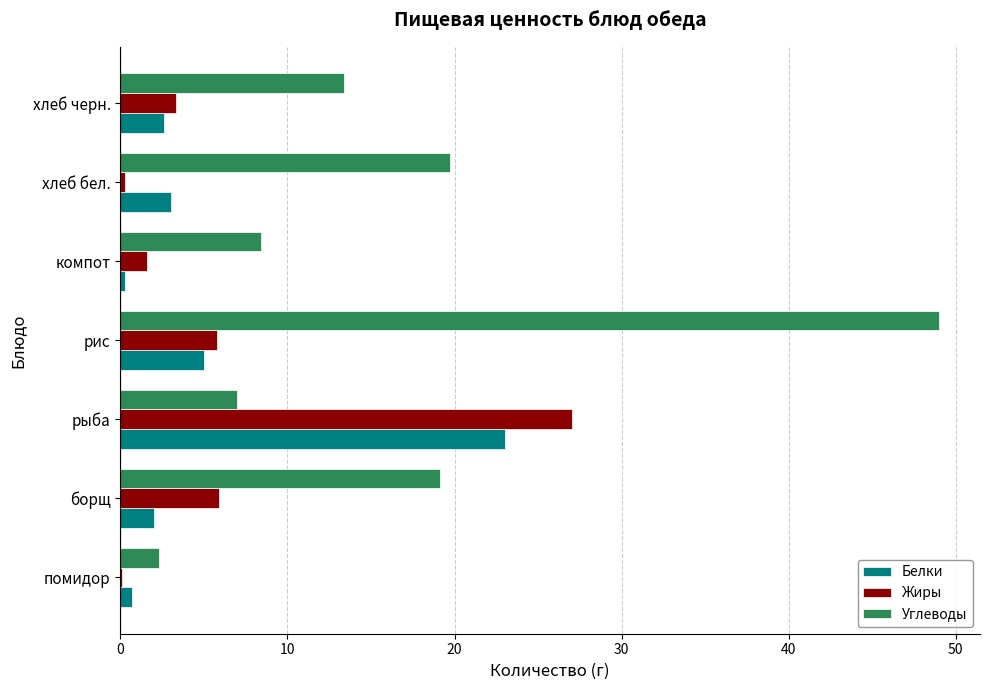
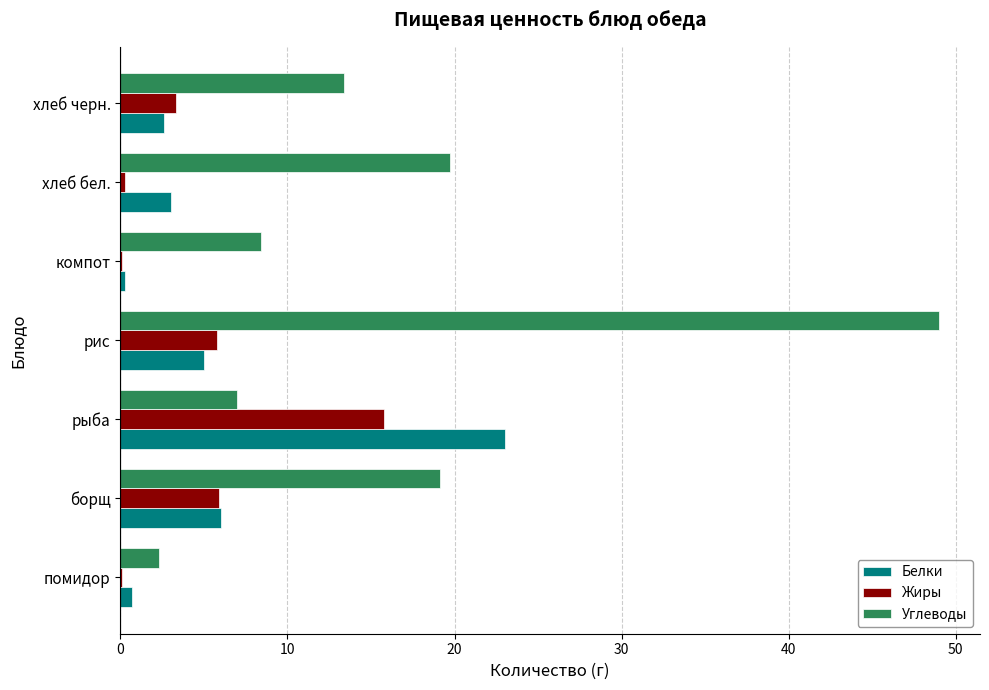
  {
    "Белки": {
      "хлеб черн.": 2.6,
      "хлеб бел.": 3,
      "компот": 0.3,
      "рис": 5,
      "рыба": 23,
-     "борщ": 2,
+     "борщ": 6,
      "помидор": 0.7
    },
    "Жиры": {
      "хлеб черн.": 3.3,
      "хлеб бел.": 0.3,
-     "компот": 1.6,
+     "компот": 0.1,
      "рис": 5.8,
-     "рыба": 27.0,
+     "рыба": 15.8,
      "борщ": 5.9
    },
    "Углеводы": {
      "хлеб черн.": 13.4,
      "хлеб бел.": 19.7,
      "компот": 8.4,
      "рис": 49.0,
      "рыба": 7.0,
      "борщ": 19.1,
      "помидор": 2.3
    }
  }
